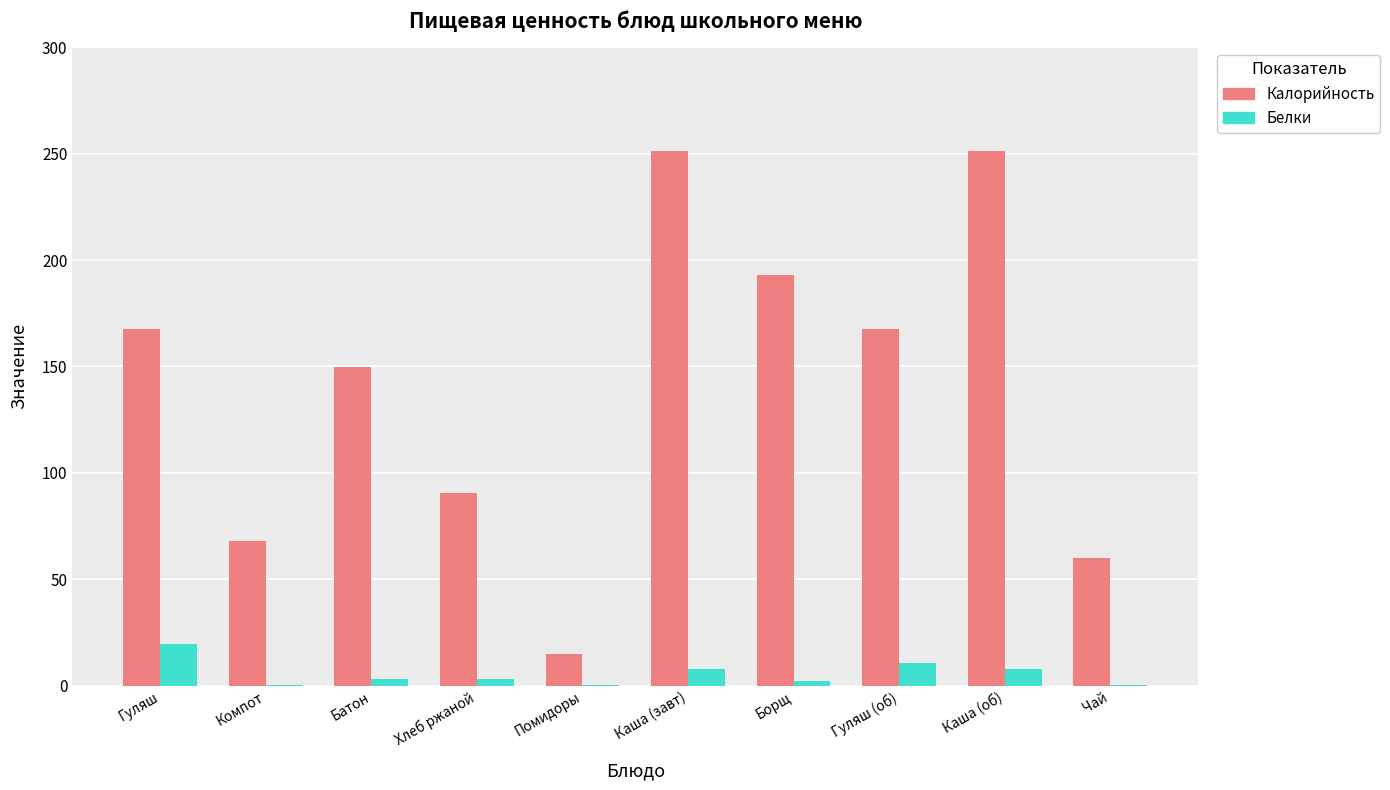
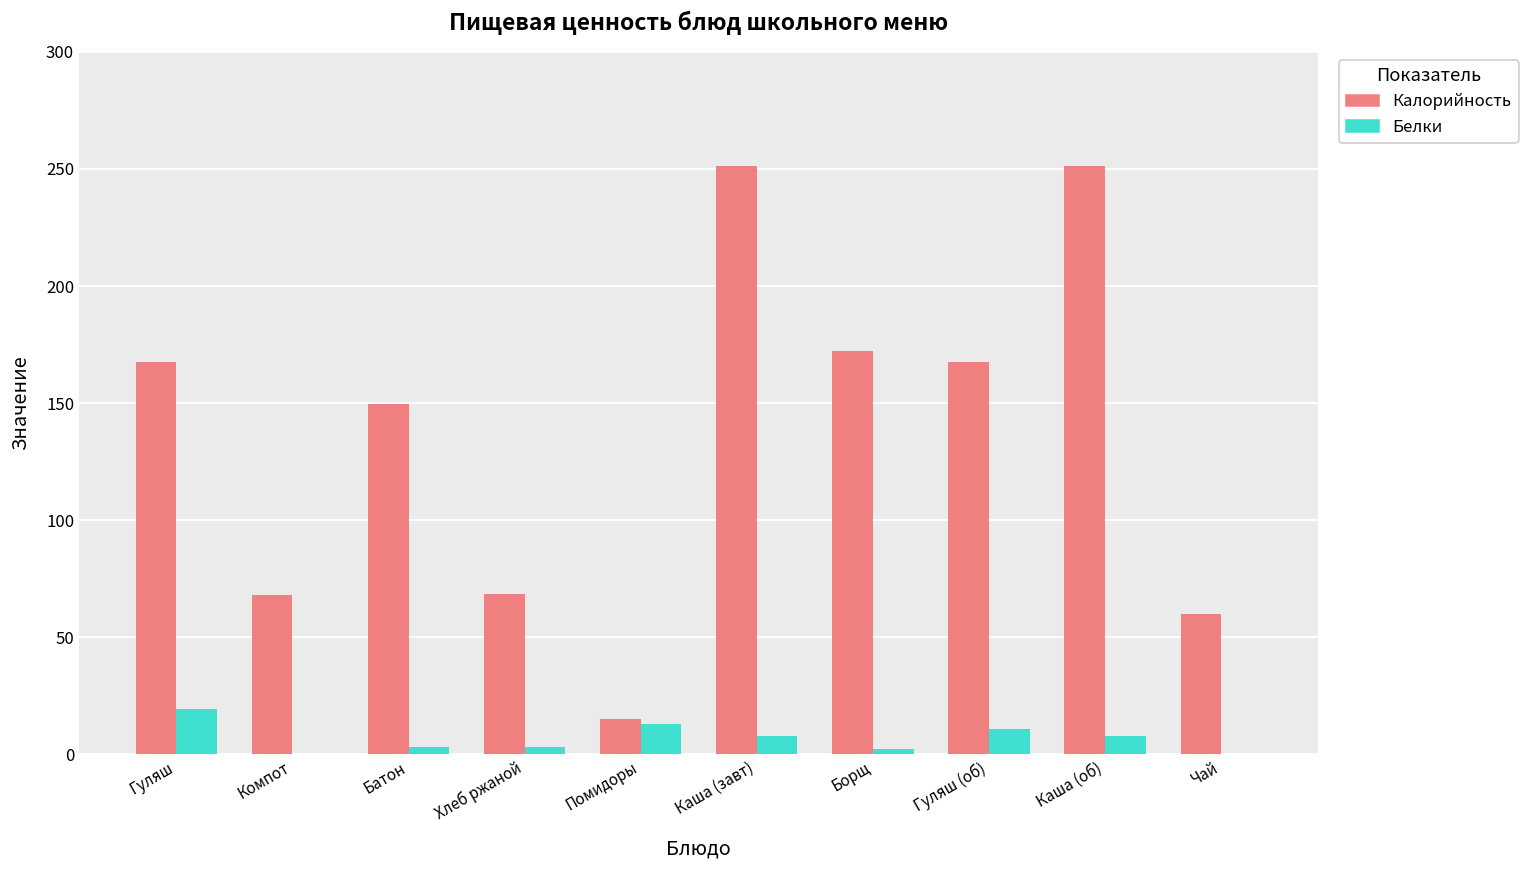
  {
    "Калорийность": {
      "Гуляш": 168,
      "Компот": 68,
      "Батон": 150,
-     "Хлеб ржаной": 90,
+     "Хлеб ржаной": 69,
      "Помидоры": 15,
      "Каша (завт)": 251,
-     "Борщ": 193,
+     "Борщ": 172,
      "Гуляш (об)": 168,
      "Каша (об)": 251,
      "Чай": 60
    },
    "Белки": {
      "Гуляш": 19,
      "Батон": 3,
      "Хлеб ржаной": 3,
-     "Помидоры": 1,
+     "Помидоры": 13,
      "Каша (завт)": 8,
      "Борщ": 2,
      "Гуляш (об)": 11,
      "Каша (об)": 8
    }
  }
